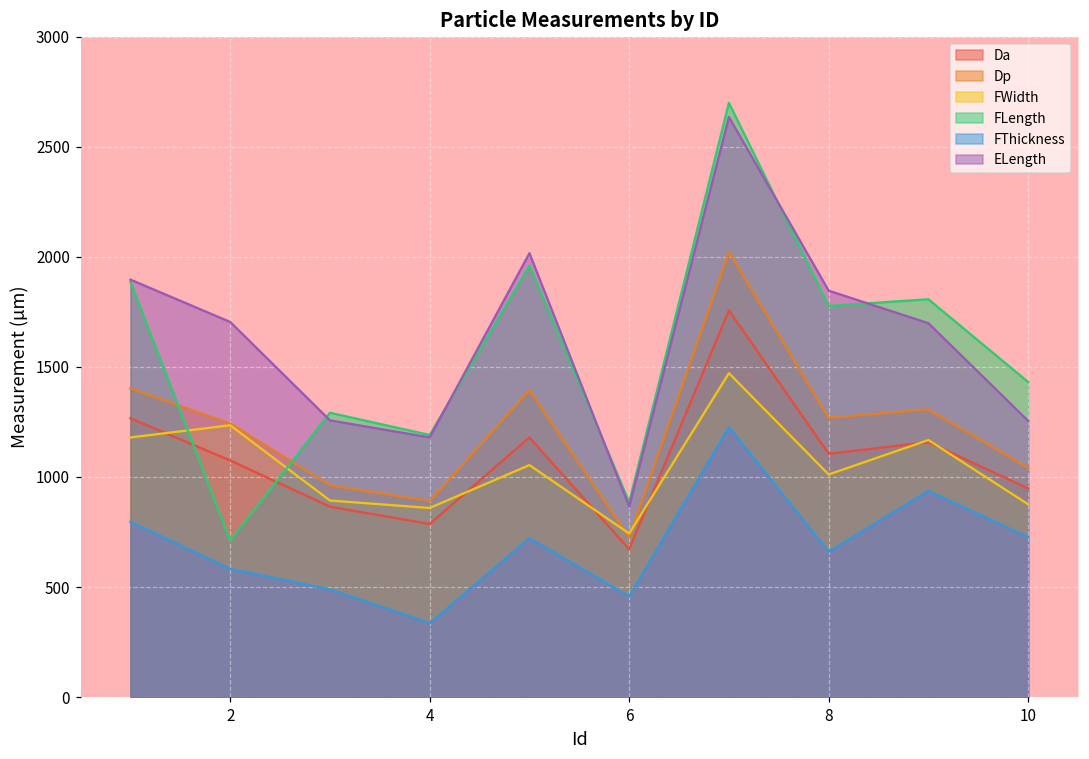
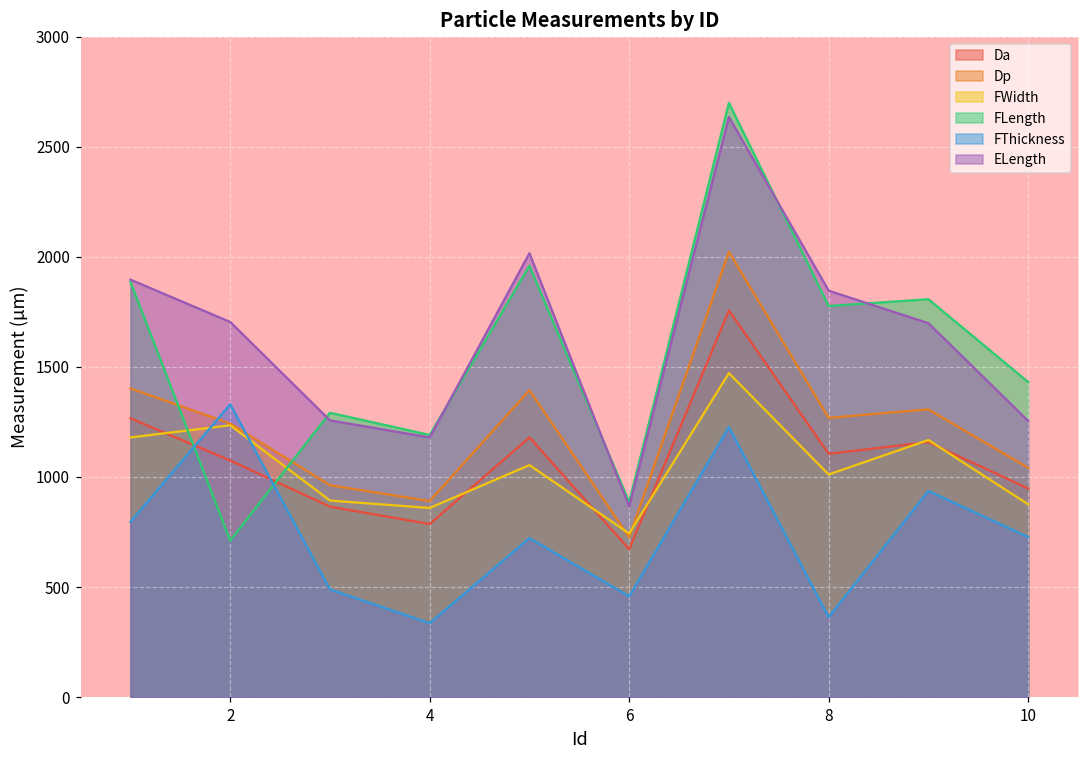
  {
    "FLength": {
      "2": 710,
      "6": 890,
      "8": 1780,
      "10": 1430
    },
    "FThickness": {
-     "2": 580,
+     "2": 1330,
      "4": 340,
      "6": 460,
-     "8": 660,
+     "8": 360,
      "10": 730
    },
    "ELength": {
      "2": 1700,
      "6": 870,
      "8": 1850,
      "10": 1250
    }
  }
